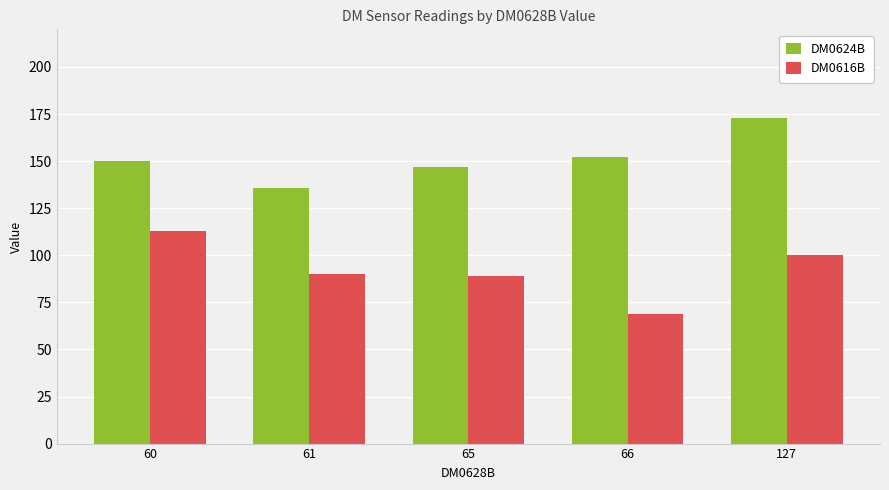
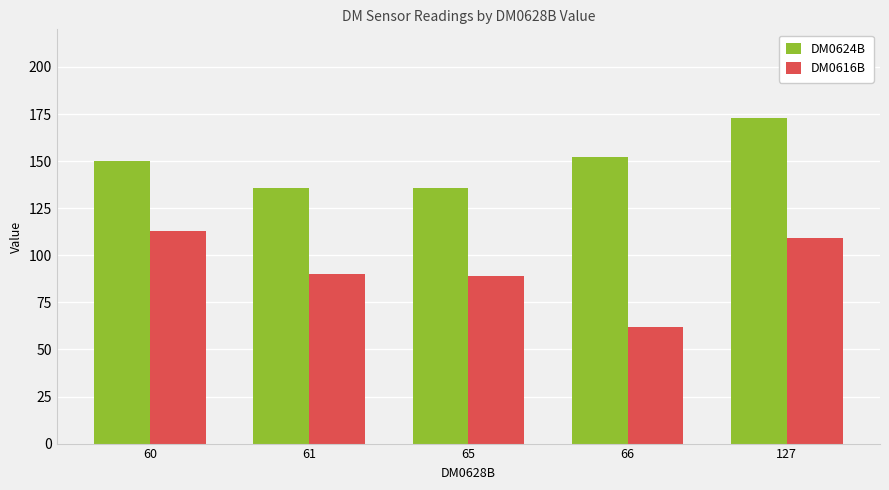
  {
    "DM0624B": {
      "60": 150,
      "61": 136,
-     "65": 147,
+     "65": 136,
      "66": 152,
      "127": 173
    },
    "DM0616B": {
      "60": 113,
      "61": 90,
      "65": 89,
-     "66": 69,
-     "127": 100
+     "66": 62,
+     "127": 109
    }
  }
